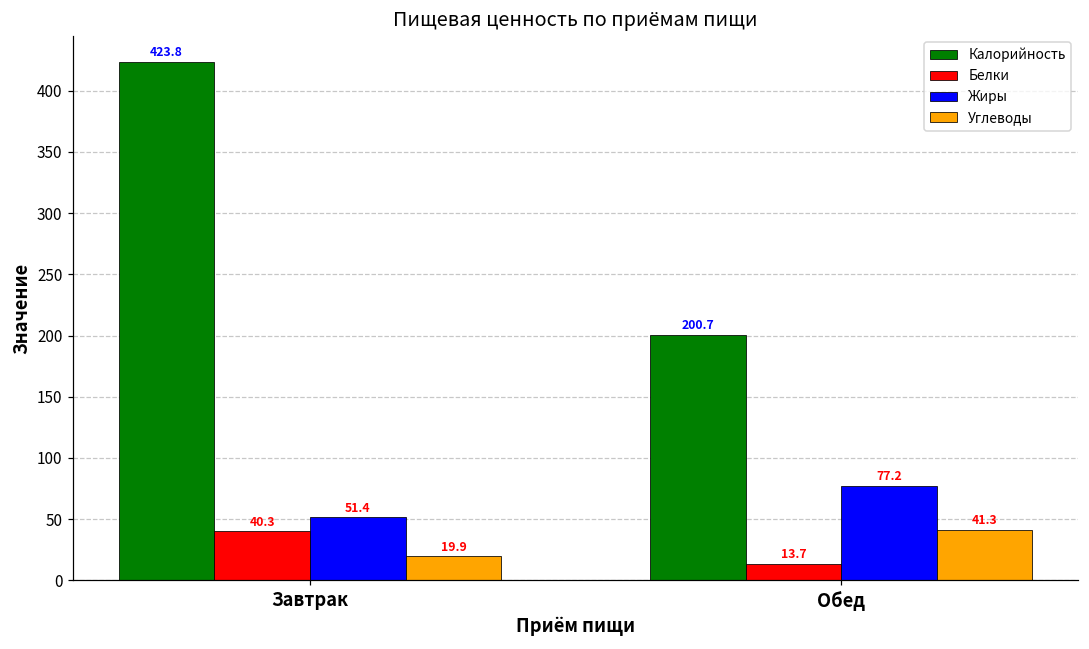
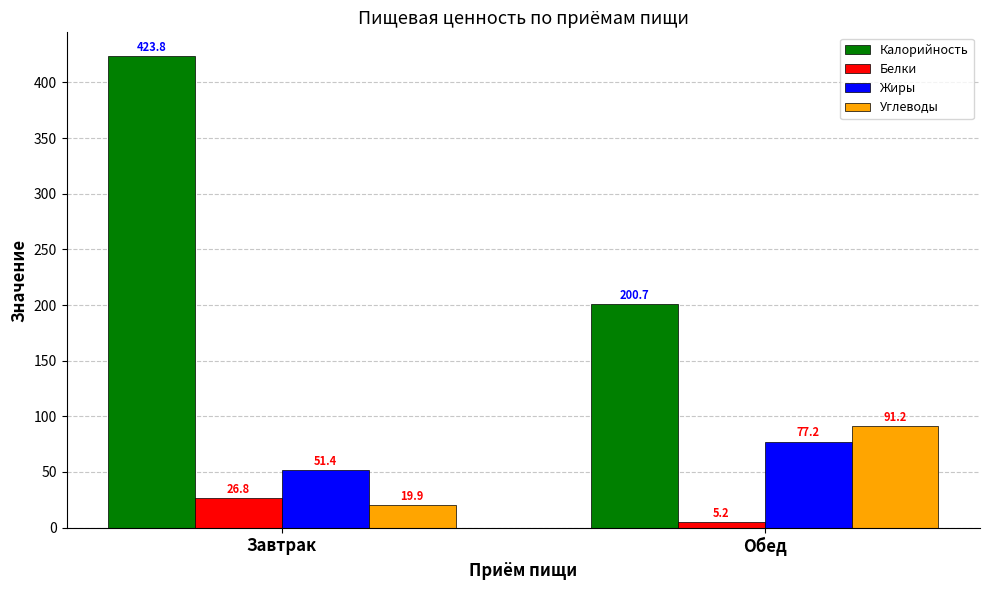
  {
    "Калорийность": {
      "Завтрак": 423.8,
      "Обед": 200.7
    },
    "Белки": {
-     "Завтрак": 40.3,
-     "Обед": 13.7
+     "Завтрак": 26.8,
+     "Обед": 5.2
    },
    "Жиры": {
      "Завтрак": 51.4,
      "Обед": 77.2
    },
    "Углеводы": {
      "Завтрак": 19.9,
-     "Обед": 41.3
+     "Обед": 91.2
    }
  }
